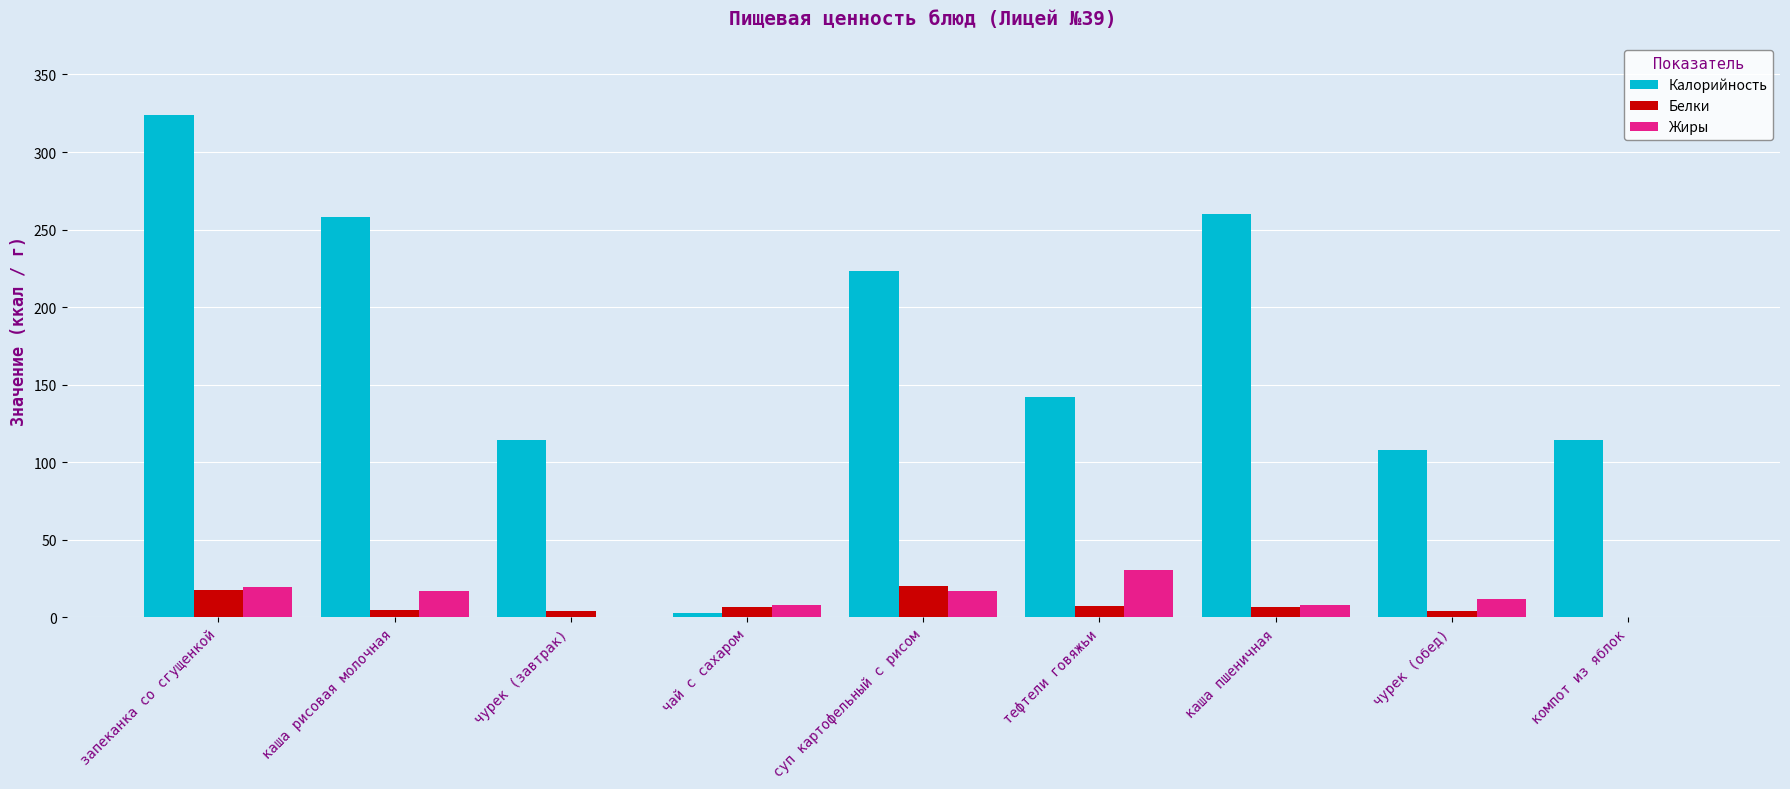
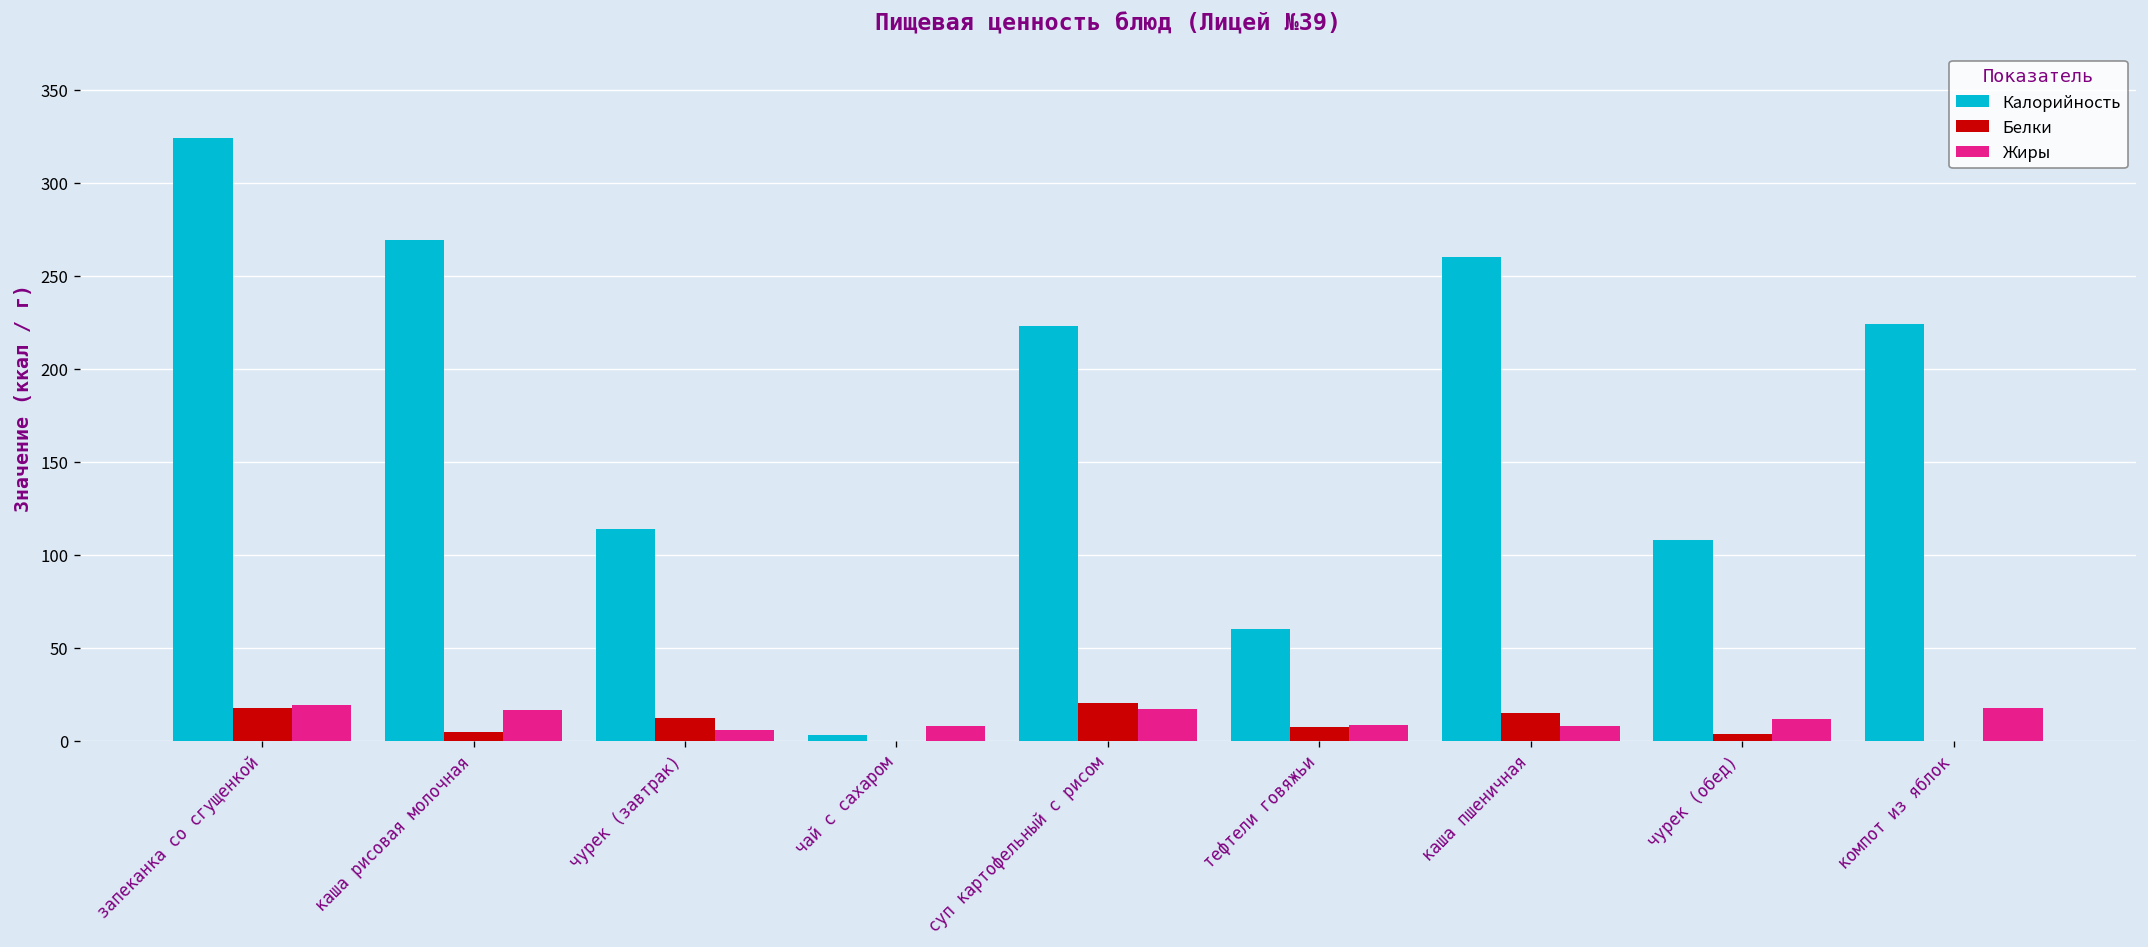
  {
    "Калорийность": {
      "запеканка со сгущенкой": 324,
-     "каша рисовая молочная": 258,
+     "каша рисовая молочная": 269,
      "чурек (завтрак)": 114,
      "чай с сахаром": 3,
      "суп картофельный с рисом": 223,
-     "тефтели говяжьи": 142,
+     "тефтели говяжьи": 60,
      "каша пшеничная": 260,
      "чурек (обед)": 108,
-     "компот из яблок": 114
+     "компот из яблок": 224
    },
    "Белки": {
      "запеканка со сгущенкой": 18,
      "каша рисовая молочная": 5,
-     "чурек (завтрак)": 4,
-     "чай с сахаром": 6,
+     "чурек (завтрак)": 12,
+     "чай с сахаром": 0,
      "суп картофельный с рисом": 20,
      "тефтели говяжьи": 7,
-     "каша пшеничная": 7,
+     "каша пшеничная": 15,
      "чурек (обед)": 4
    },
    "Жиры": {
      "запеканка со сгущенкой": 19,
      "каша рисовая молочная": 17,
-     "чурек (завтрак)": 0,
+     "чурек (завтрак)": 6,
      "чай с сахаром": 8,
      "суп картофельный с рисом": 17,
-     "тефтели говяжьи": 30,
+     "тефтели говяжьи": 8,
      "каша пшеничная": 8,
      "чурек (обед)": 12,
-     "компот из яблок": 0
+     "компот из яблок": 18
    }
  }
